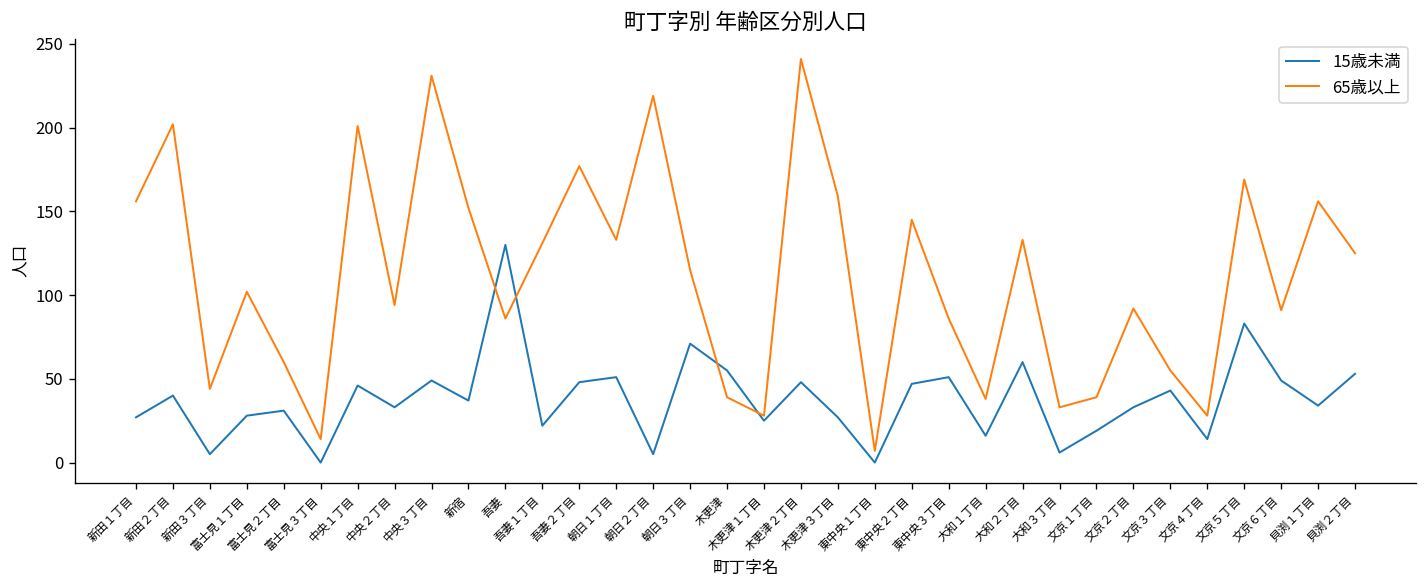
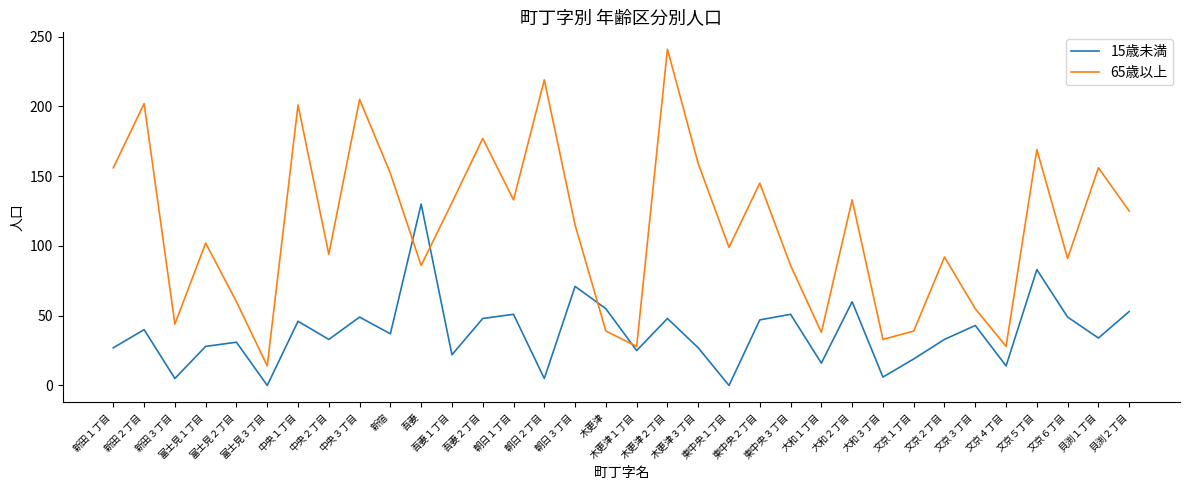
  {
    "15歳未満": {
      "新田１丁目": 27,
      "新田２丁目": 40,
      "新田３丁目": 5,
      "富士見１丁目": 28,
      "富士見２丁目": 31,
      "富士見３丁目": 0,
      "中央１丁目": 46,
      "中央２丁目": 33,
      "中央３丁目": 49,
      "新宿": 37,
      "吾妻": 130,
      "吾妻１丁目": 22,
      "吾妻２丁目": 48,
      "朝日１丁目": 51,
      "朝日２丁目": 5,
      "朝日３丁目": 71,
      "木更津": 55,
      "木更津１丁目": 25,
      "木更津２丁目": 48,
      "木更津３丁目": 27,
      "東中央１丁目": 0,
      "東中央２丁目": 47,
      "東中央３丁目": 51,
      "大和１丁目": 16,
      "大和２丁目": 60,
      "大和３丁目": 6,
      "文京１丁目": 19,
      "文京２丁目": 33,
      "文京３丁目": 43,
      "文京４丁目": 14,
      "文京５丁目": 83,
      "文京６丁目": 49,
      "貝渕１丁目": 34,
      "貝渕２丁目": 53
    },
    "65歳以上": {
      "新田１丁目": 156,
      "新田２丁目": 202,
      "新田３丁目": 44,
      "富士見１丁目": 102,
      "富士見２丁目": 60,
      "富士見３丁目": 14,
      "中央１丁目": 201,
      "中央２丁目": 94,
-     "中央３丁目": 231,
+     "中央３丁目": 205,
      "新宿": 152,
      "吾妻": 86,
      "吾妻１丁目": 131,
      "吾妻２丁目": 177,
      "朝日１丁目": 133,
      "朝日２丁目": 219,
      "朝日３丁目": 115,
      "木更津": 39,
      "木更津１丁目": 28,
      "木更津２丁目": 241,
      "木更津３丁目": 159,
-     "東中央１丁目": 7,
+     "東中央１丁目": 99,
      "東中央２丁目": 145,
      "東中央３丁目": 86,
      "大和１丁目": 38,
      "大和２丁目": 133,
      "大和３丁目": 33,
      "文京１丁目": 39,
      "文京２丁目": 92,
      "文京３丁目": 55,
      "文京４丁目": 28,
      "文京５丁目": 169,
      "文京６丁目": 91,
      "貝渕１丁目": 156,
      "貝渕２丁目": 125
    }
  }
